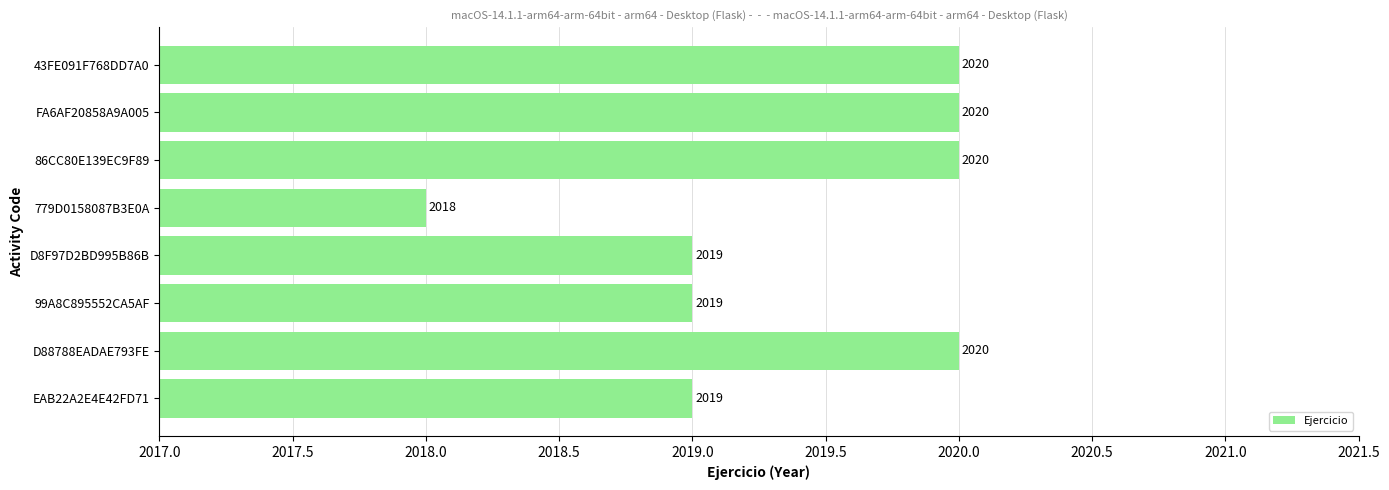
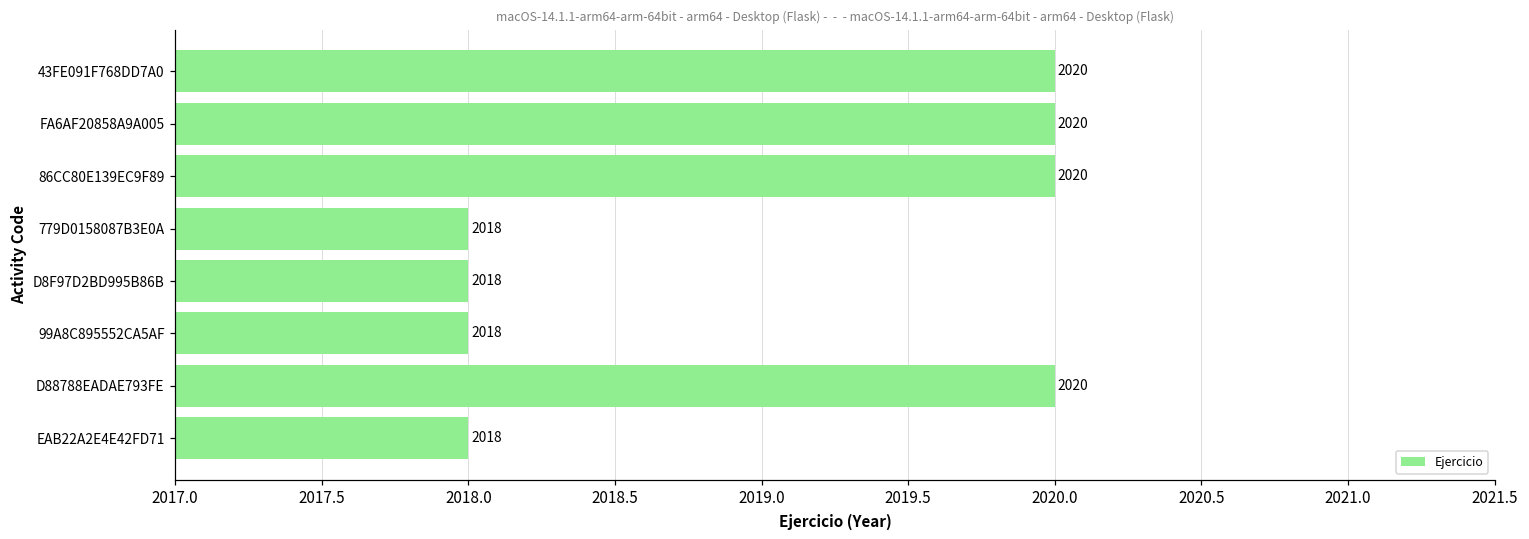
  {
    "43FE091F768DD7A0": 2020,
    "FA6AF20858A9A005": 2020,
    "86CC80E139EC9F89": 2020,
    "779D0158087B3E0A": 2018,
-   "D8F97D2BD995B86B": 2019,
-   "99A8C895552CA5AF": 2019,
+   "D8F97D2BD995B86B": 2018,
+   "99A8C895552CA5AF": 2018,
    "D88788EADAE793FE": 2020,
-   "EAB22A2E4E42FD71": 2019
+   "EAB22A2E4E42FD71": 2018
  }
